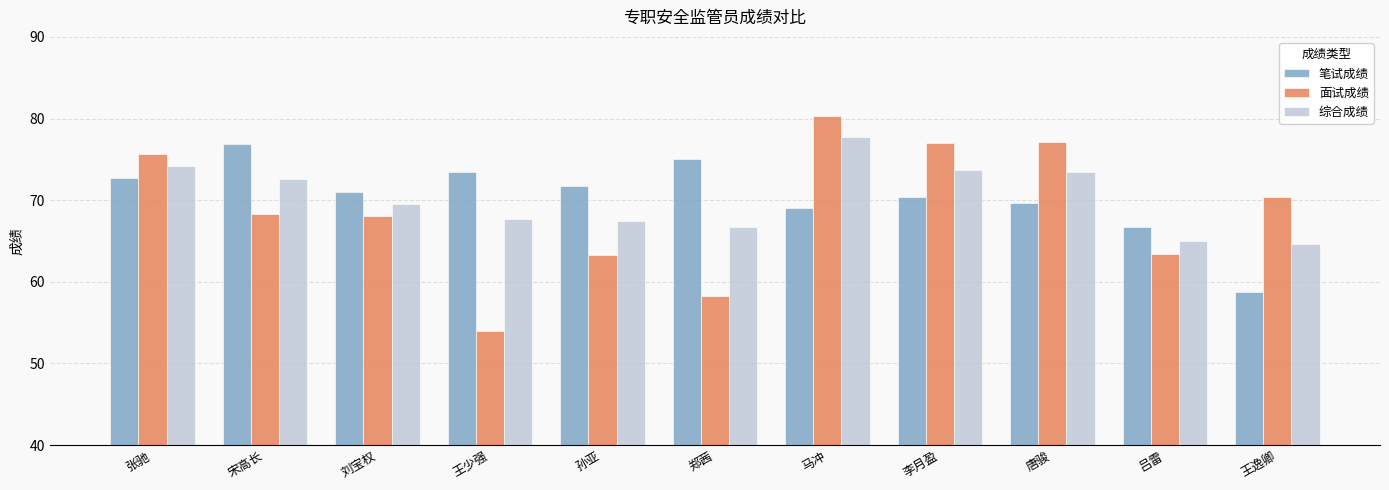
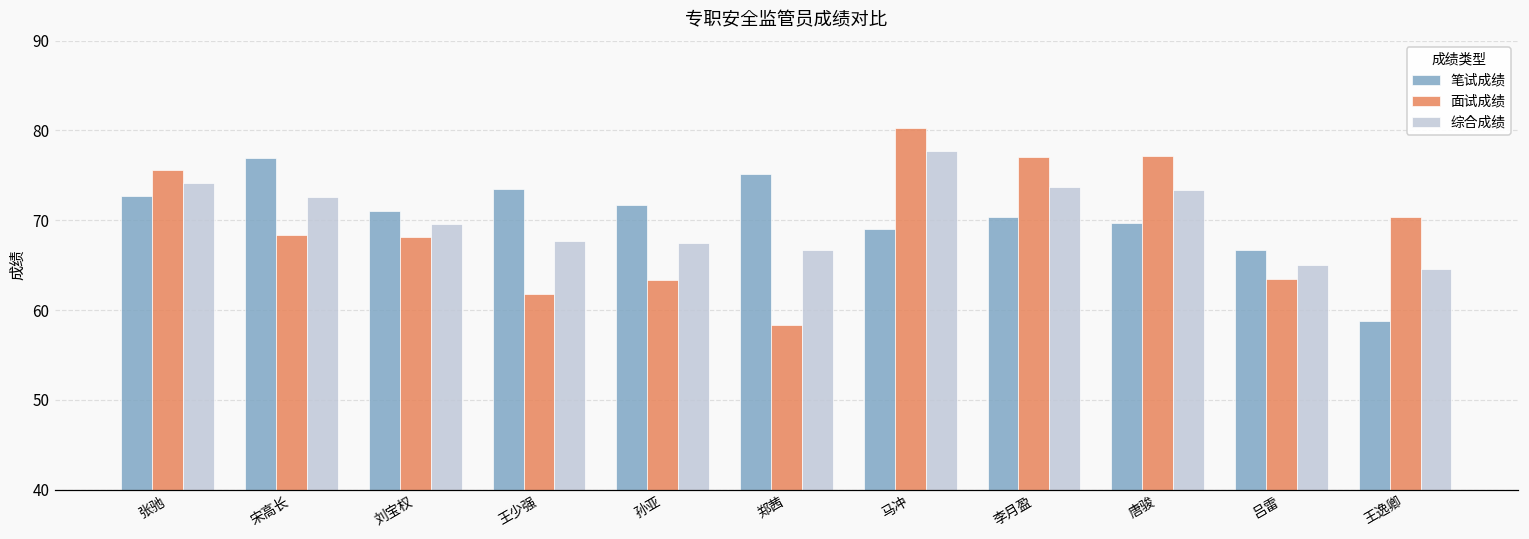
  {
    "笔试成绩": {
      "张驰": 73,
      "宋高长": 77,
      "刘宝权": 71,
      "王少强": 74,
      "孙亚": 72,
      "郑茜": 75,
      "马冲": 69,
      "李月盈": 70,
      "唐骏": 70,
      "吕雷": 67,
      "王逸卿": 59
    },
    "面试成绩": {
      "张驰": 76,
      "宋高长": 68,
      "刘宝权": 68,
-     "王少强": 54,
+     "王少强": 62,
      "孙亚": 63,
      "郑茜": 58,
      "马冲": 80,
      "李月盈": 77,
      "唐骏": 77,
      "吕雷": 63,
      "王逸卿": 70
    },
    "综合成绩": {
      "张驰": 74,
      "宋高长": 73,
      "刘宝权": 70,
      "王少强": 68,
      "孙亚": 68,
      "郑茜": 67,
      "马冲": 78,
      "李月盈": 74,
      "唐骏": 73,
      "吕雷": 65,
      "王逸卿": 65
    }
  }
